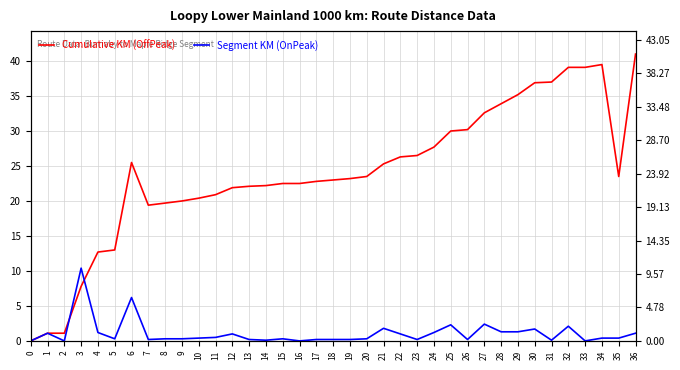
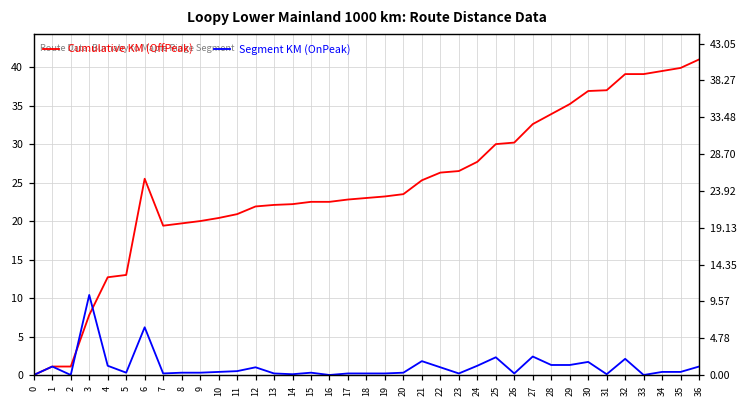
  {
    "Cumulative KM (OffPeak)": {
      "2": 1,
      "3": 8,
      "4": 13,
      "5": 13,
      "6": 26,
      "7": 19,
      "8": 20,
      "9": 20,
      "10": 20,
      "11": 21,
      "12": 22,
      "13": 22,
      "14": 22,
      "15": 23,
      "16": 23,
      "17": 23,
      "18": 23,
      "19": 23,
      "20": 24,
      "21": 25,
      "22": 26,
      "23": 27,
      "24": 28,
      "25": 30,
      "26": 30,
      "27": 33,
      "28": 34,
      "29": 35,
      "30": 37,
      "31": 37,
      "32": 39,
      "33": 39,
      "34": 40,
-     "35": 24,
+     "35": 40,
      "36": 41
    },
    "Segment KM (OnPeak)": {
      "2": 0,
      "3": 10,
      "4": 1,
      "5": 0,
      "6": 6,
      "7": 0,
      "8": 0,
      "9": 0,
      "10": 0,
      "11": 1,
      "12": 1,
      "13": 0,
      "14": 0,
      "15": 0,
      "16": 0,
      "17": 0,
      "18": 0,
      "19": 0,
      "20": 0,
      "21": 2,
      "22": 1,
      "23": 0,
      "24": 1,
      "25": 2,
      "26": 0,
      "27": 2,
      "28": 1,
      "29": 1,
      "30": 2,
      "31": 0,
      "32": 2,
      "33": 0,
      "34": 0,
      "35": 0,
      "36": 1
    }
  }
